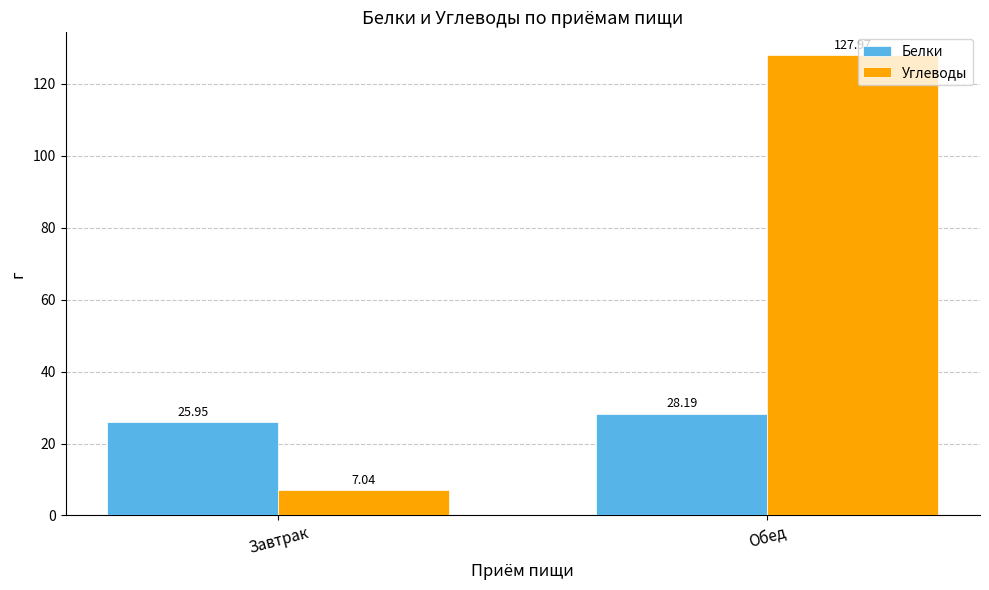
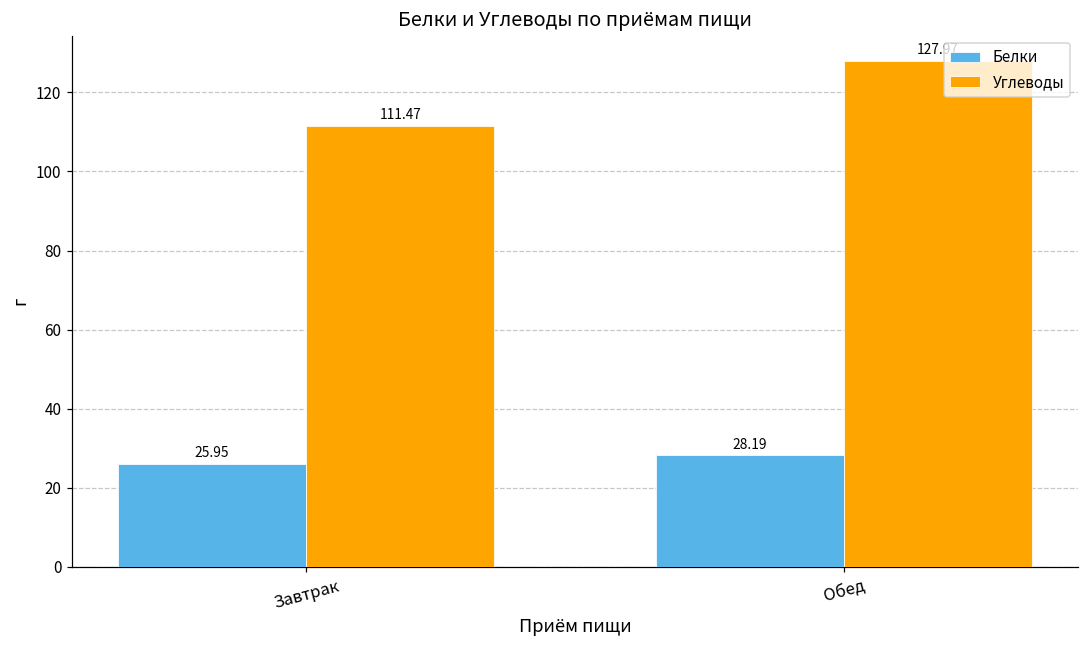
  {
    "Белки": {
      "Завтрак": 25.95,
      "Обед": 28.19
    },
    "Углеводы": {
-     "Завтрак": 7.04
+     "Завтрак": 111.47
    }
  }
